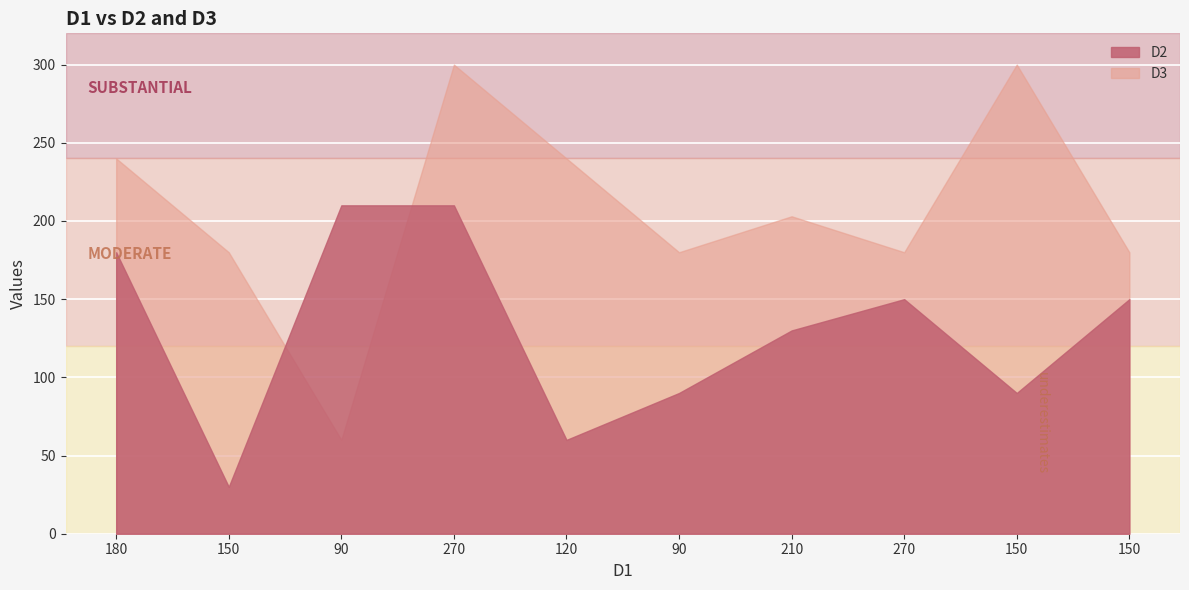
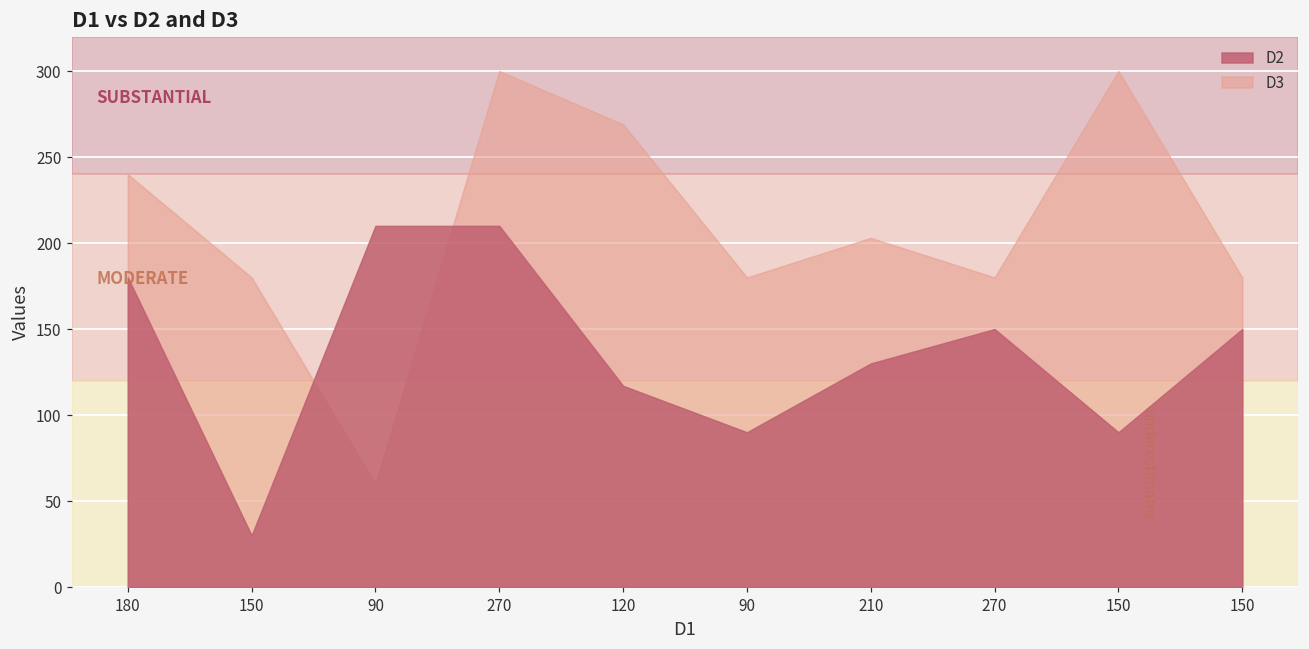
  {
    "D2": {
      "180": 180,
-     "120": 60,
+     "120": 117,
      "210": 130
    },
    "D3": {
      "180": 240,
-     "120": 240,
+     "120": 269,
      "210": 203
    }
  }
